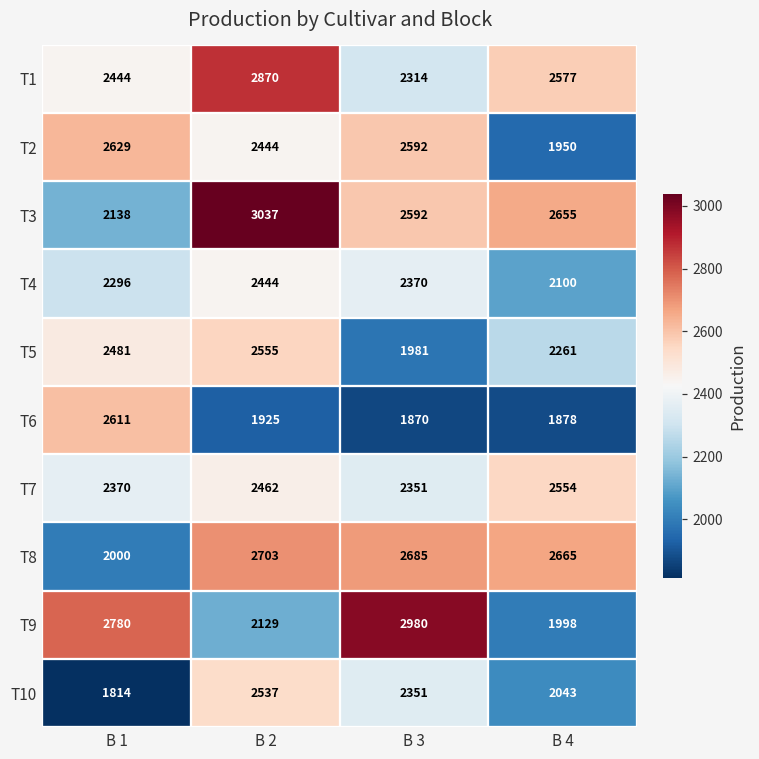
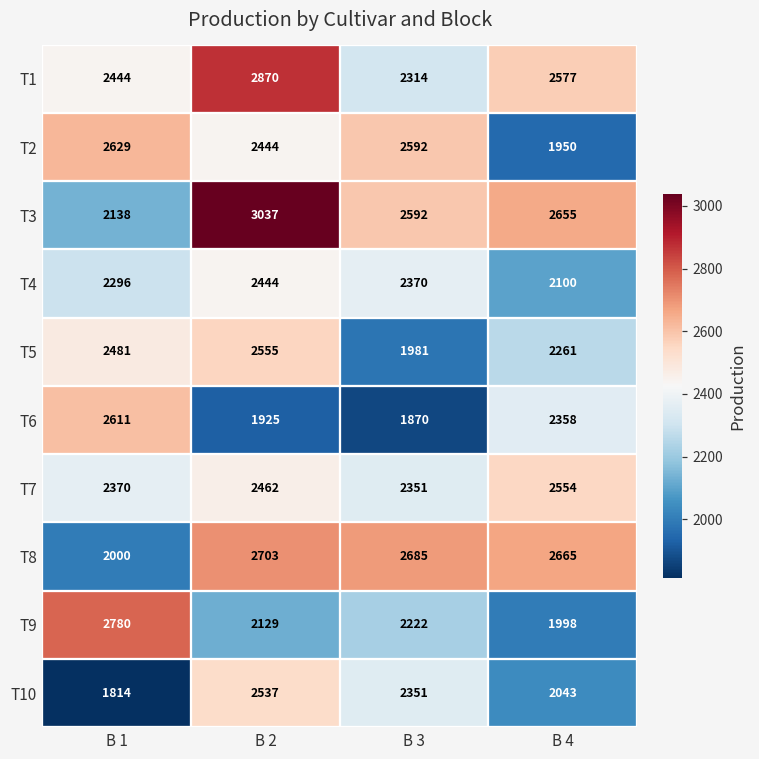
  {
    "T1": {
      "B 1": 2444,
      "B 2": 2870,
      "B 3": 2314,
      "B 4": 2577
    },
    "T2": {
      "B 1": 2629,
      "B 2": 2444,
      "B 3": 2592,
      "B 4": 1950
    },
    "T3": {
      "B 1": 2138,
      "B 2": 3037,
      "B 3": 2592,
      "B 4": 2655
    },
    "T4": {
      "B 1": 2296,
      "B 2": 2444,
      "B 3": 2370,
      "B 4": 2100
    },
    "T5": {
      "B 1": 2481,
      "B 2": 2555,
      "B 3": 1981,
      "B 4": 2261
    },
    "T6": {
      "B 1": 2611,
      "B 2": 1925,
      "B 3": 1870,
-     "B 4": 1878
+     "B 4": 2358
    },
    "T7": {
      "B 1": 2370,
      "B 2": 2462,
      "B 3": 2351,
      "B 4": 2554
    },
    "T8": {
      "B 1": 2000,
      "B 2": 2703,
      "B 3": 2685,
      "B 4": 2665
    },
    "T9": {
      "B 1": 2780,
      "B 2": 2129,
-     "B 3": 2980,
+     "B 3": 2222,
      "B 4": 1998
    },
    "T10": {
      "B 1": 1814,
      "B 2": 2537,
      "B 3": 2351,
      "B 4": 2043
    }
  }
